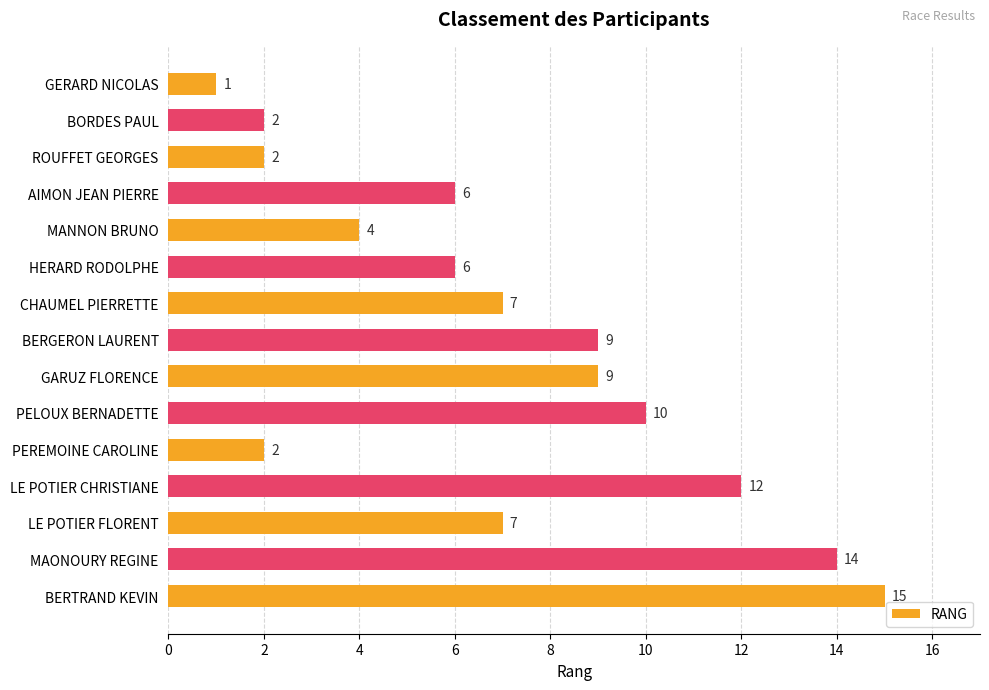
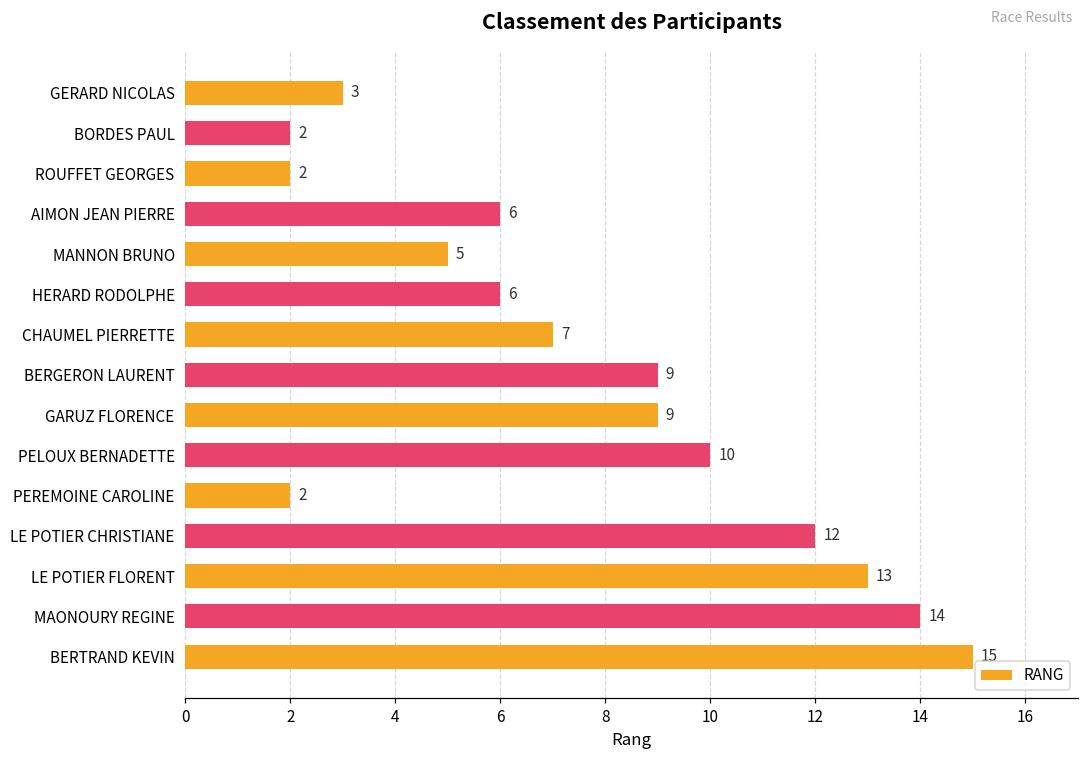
  {
-   "GERARD NICOLAS": 1,
+   "GERARD NICOLAS": 3,
    "BORDES PAUL": 2,
    "ROUFFET GEORGES": 2,
    "AIMON JEAN PIERRE": 6,
-   "MANNON BRUNO": 4,
+   "MANNON BRUNO": 5,
    "HERARD RODOLPHE": 6,
    "CHAUMEL PIERRETTE": 7,
    "BERGERON LAURENT": 9,
    "GARUZ FLORENCE": 9,
    "PELOUX BERNADETTE": 10,
    "PEREMOINE CAROLINE": 2,
    "LE POTIER CHRISTIANE": 12,
-   "LE POTIER FLORENT": 7,
+   "LE POTIER FLORENT": 13,
    "MAONOURY REGINE": 14
  }
